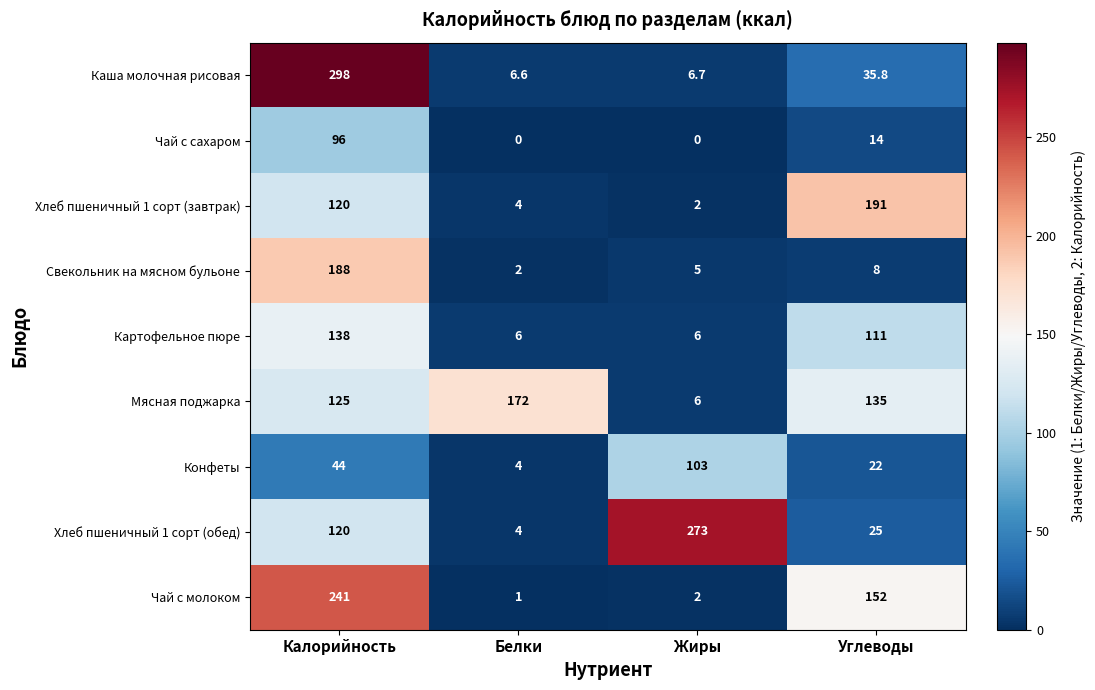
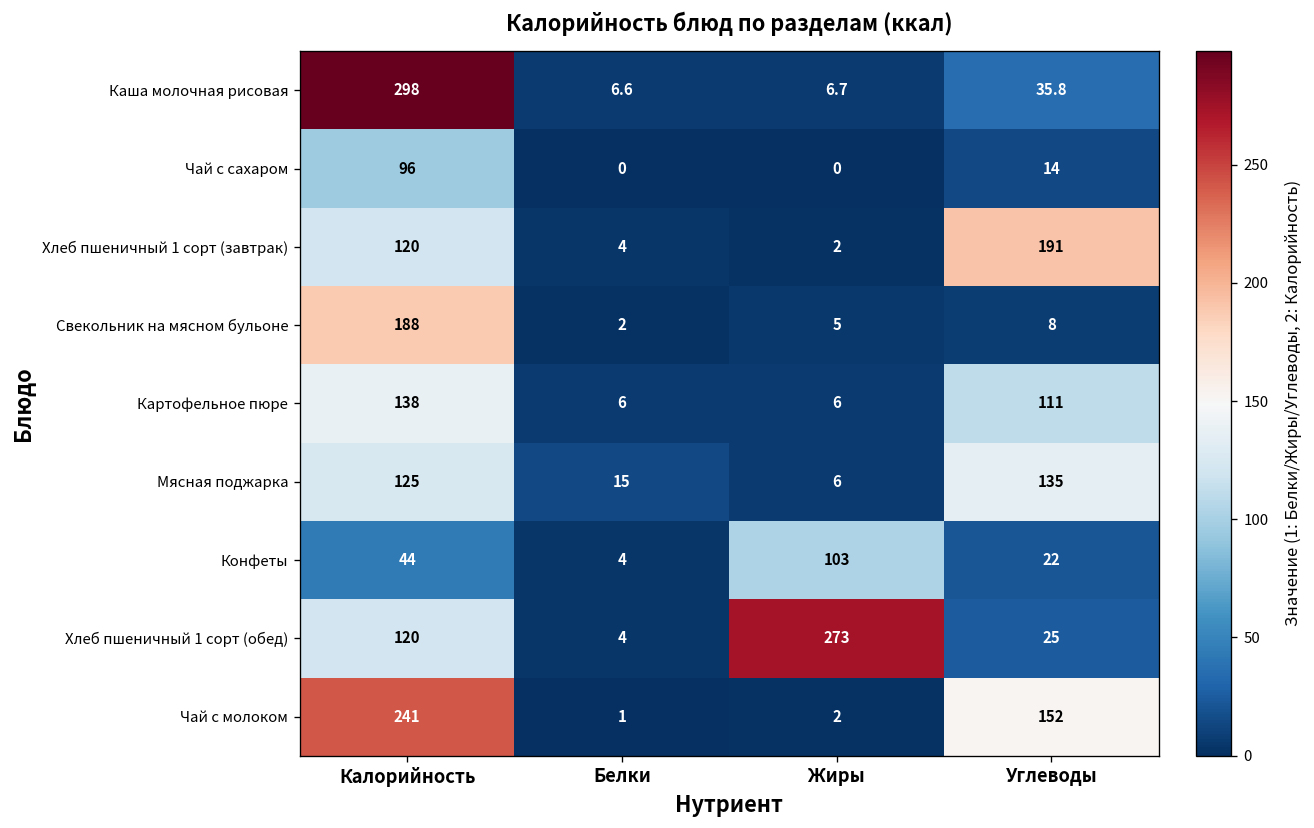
  {
    "Каша молочная рисовая": {
      "Калорийность": 298,
      "Белки": 6.6,
      "Жиры": 6.7,
      "Углеводы": 35.8
    },
    "Чай с сахаром": {
      "Калорийность": 96,
      "Белки": 0,
      "Жиры": 0,
      "Углеводы": 14
    },
    "Хлеб пшеничный 1 сорт (завтрак)": {
      "Калорийность": 120,
      "Белки": 4,
      "Жиры": 2,
      "Углеводы": 191
    },
    "Свекольник на мясном бульоне": {
      "Калорийность": 188,
      "Белки": 2,
      "Жиры": 5,
      "Углеводы": 8
    },
    "Картофельное пюре": {
      "Калорийность": 138,
      "Белки": 6,
      "Жиры": 6,
      "Углеводы": 111
    },
    "Мясная поджарка": {
      "Калорийность": 125,
-     "Белки": 172,
+     "Белки": 15,
      "Жиры": 6,
      "Углеводы": 135
    },
    "Конфеты": {
      "Калорийность": 44,
      "Белки": 4,
      "Жиры": 103,
      "Углеводы": 22
    },
    "Хлеб пшеничный 1 сорт (обед)": {
      "Калорийность": 120,
      "Белки": 4,
      "Жиры": 273,
      "Углеводы": 25
    },
    "Чай с молоком": {
      "Калорийность": 241,
      "Белки": 1,
      "Жиры": 2,
      "Углеводы": 152
    }
  }
